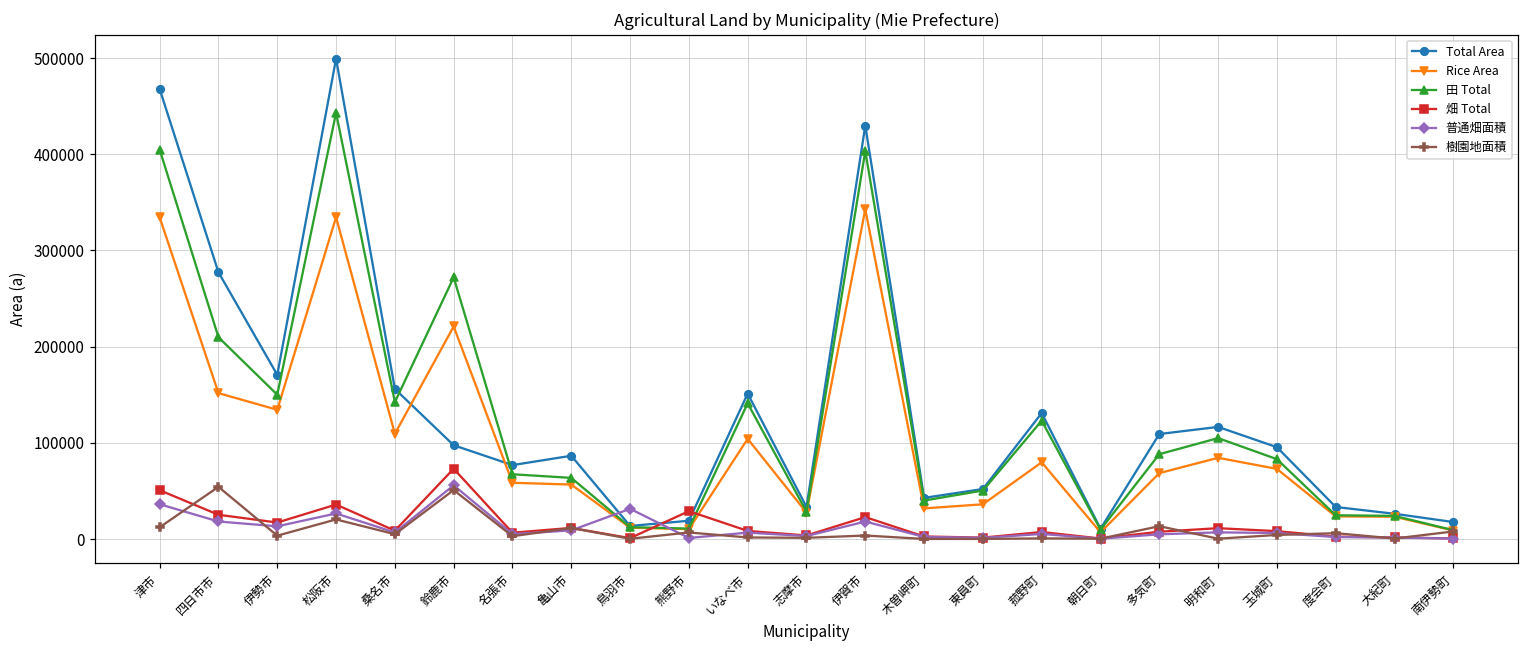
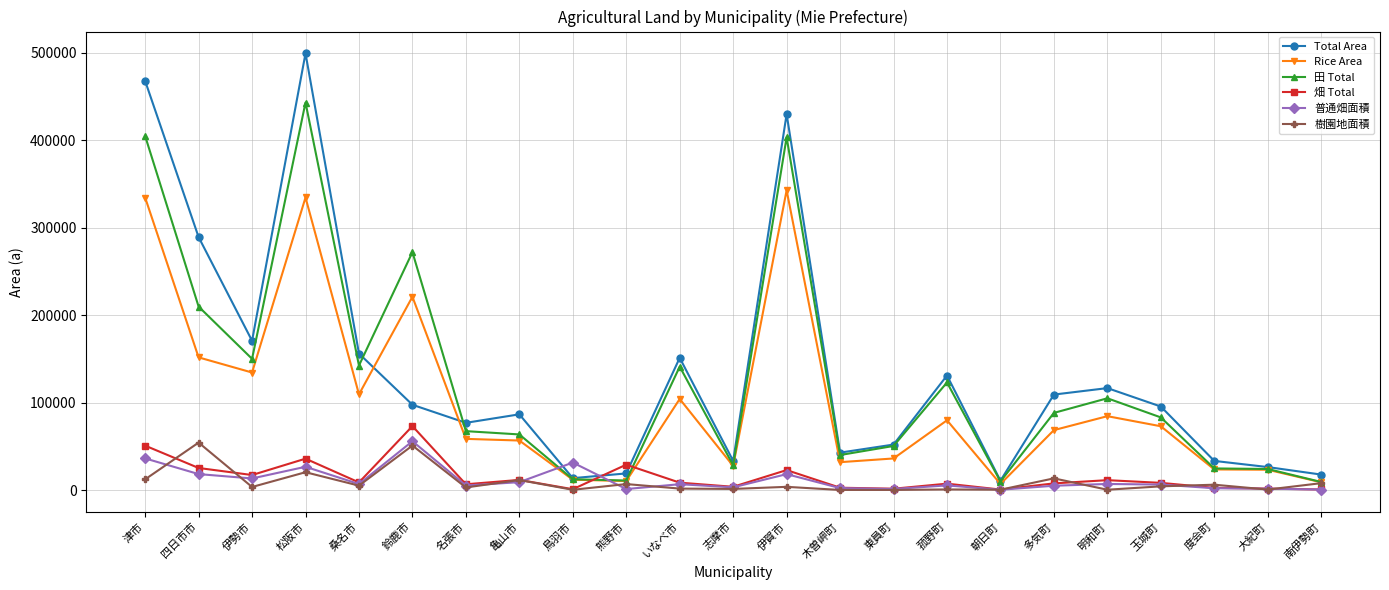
  {
    "Total Area": {
      "津市": 470000,
-     "四日市市": 280000,
+     "四日市市": 290000,
      "伊勢市": 170000,
      "松阪市": 500000,
      "桑名市": 160000,
      "鈴鹿市": 100000,
      "名張市": 80000,
      "亀山市": 90000,
      "熊野市": 20000,
      "いなべ市": 150000,
      "志摩市": 30000,
      "伊賀市": 430000,
      "菰野町": 130000,
      "多気町": 110000,
      "明和町": 120000,
      "玉城町": 100000,
      "度会町": 30000,
      "南伊勢町": 20000
    },
    "Rice Area": {
      "津市": 330000,
      "四日市市": 150000,
      "伊勢市": 130000,
      "松阪市": 330000,
      "桑名市": 110000,
      "鈴鹿市": 220000,
      "名張市": 60000,
      "亀山市": 60000,
      "いなべ市": 100000,
      "伊賀市": 340000,
      "木曽岬町": 30000,
      "東員町": 40000,
      "菰野町": 80000,
      "多気町": 70000,
      "明和町": 80000,
      "玉城町": 70000
    },
    "田 Total": {
      "津市": 400000,
      "四日市市": 210000,
      "伊勢市": 150000,
      "松阪市": 440000,
      "桑名市": 140000,
      "鈴鹿市": 270000,
      "名張市": 70000,
      "亀山市": 60000,
      "いなべ市": 140000,
      "伊賀市": 400000,
      "菰野町": 120000,
      "多気町": 90000,
      "明和町": 100000,
      "玉城町": 80000
    },
    "畑 Total": {
      "津市": 50000,
      "四日市市": 30000,
      "伊勢市": 20000,
      "松阪市": 40000,
      "鈴鹿市": 70000,
      "熊野市": 30000,
      "伊賀市": 20000,
      "明和町": 10000
    },
    "普通畑面積": {
      "津市": 40000,
      "四日市市": 20000,
      "伊勢市": 10000,
      "松阪市": 30000,
      "鈴鹿市": 60000,
      "鳥羽市": 30000,
      "熊野市": 0,
      "伊賀市": 20000,
      "明和町": 10000
    },
    "樹園地面積": {
      "津市": 10000,
      "四日市市": 50000,
      "伊勢市": 0,
      "松阪市": 20000,
      "鈴鹿市": 50000,
      "熊野市": 10000,
      "いなべ市": 0,
      "伊賀市": 0,
      "菰野町": 0,
      "多気町": 10000,
      "明和町": 0,
      "度会町": 10000
    }
  }
